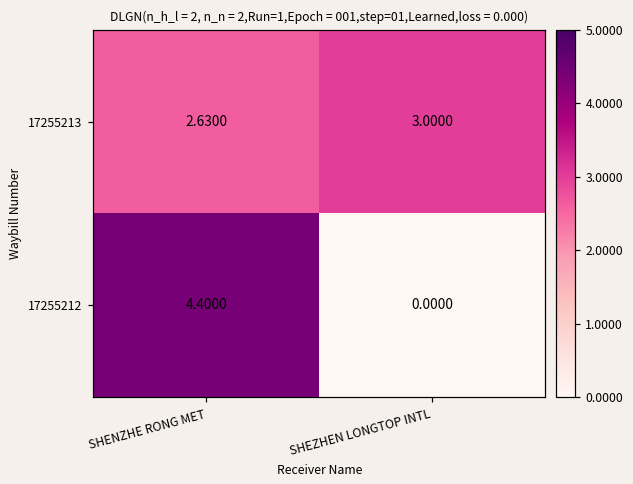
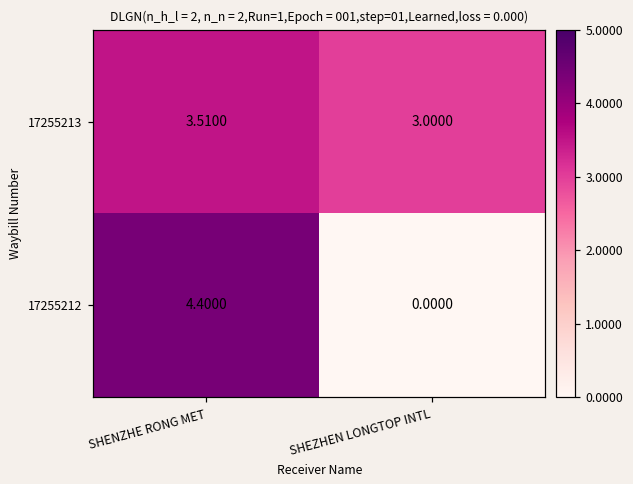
  {
    "17255213": {
-     "SHENZHE RONG MET": 2.6300,
+     "SHENZHE RONG MET": 3.5100,
      "SHEZHEN LONGTOP INTL": 3.0000
    },
    "17255212": {
      "SHENZHE RONG MET": 4.4000,
      "SHEZHEN LONGTOP INTL": 0.0000
    }
  }
